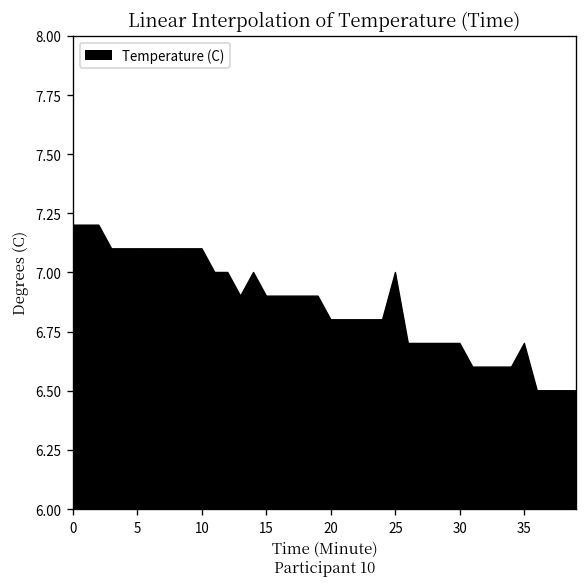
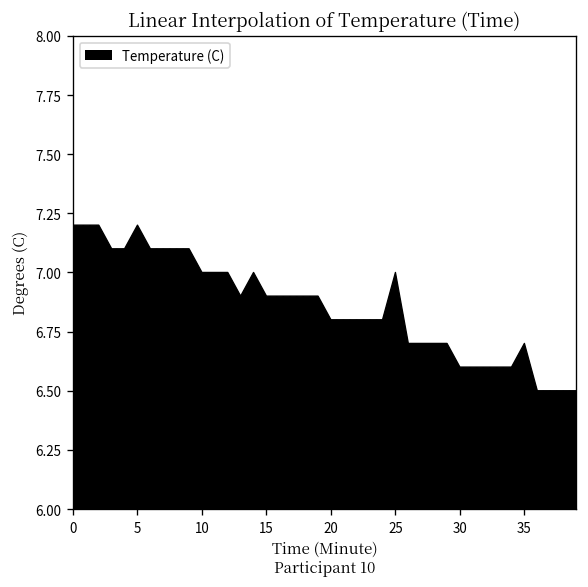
  {
    "0": 7.2,
-   "5": 7.1,
-   "10": 7.1,
+   "5": 7.2,
+   "10": 7.0,
    "15": 6.9,
    "20": 6.8,
    "25": 7.0,
-   "30": 6.7,
+   "30": 6.6,
    "35": 6.7
  }
